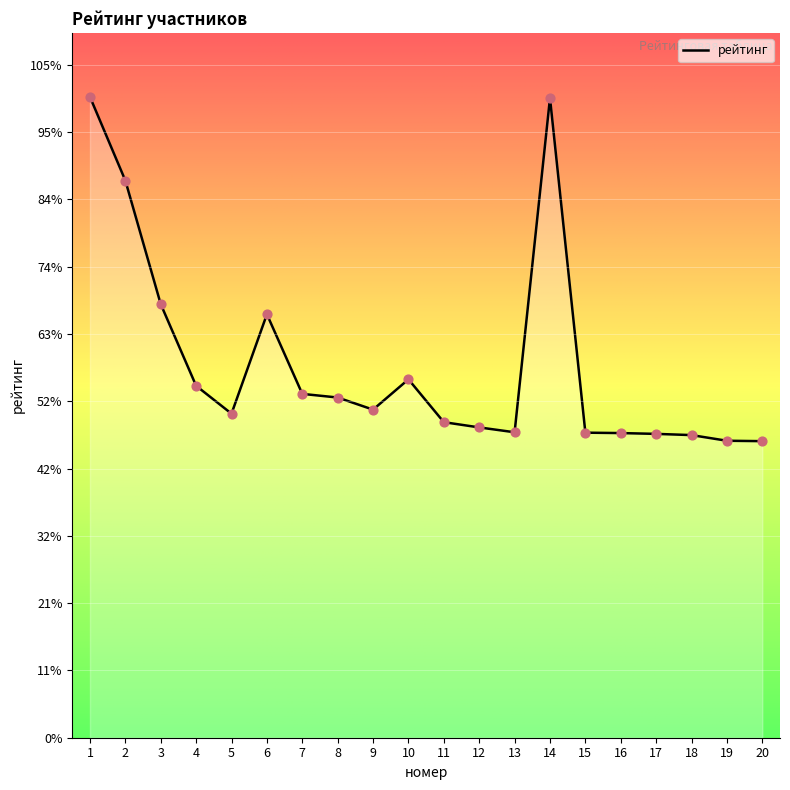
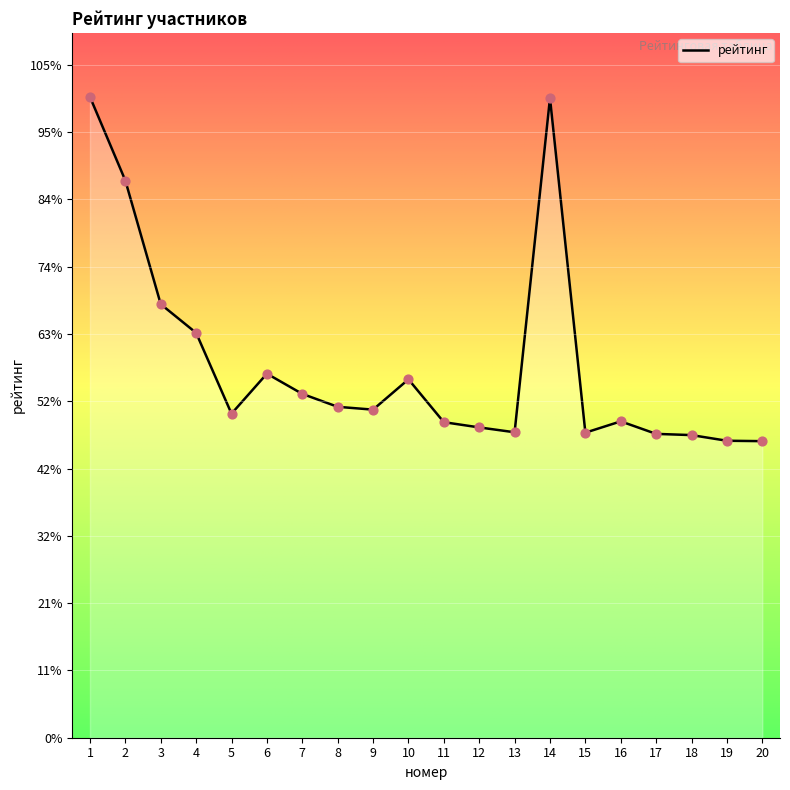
  {
    "1": "100%",
    "2": "87%",
    "3": "68%",
-   "4": "55%",
+   "4": "63%",
    "5": "51%",
-   "6": "66%",
+   "6": "57%",
    "7": "54%",
-   "8": "53%",
+   "8": "52%",
    "9": "51%",
    "10": "56%",
    "11": "49%",
    "12": "48%",
    "13": "48%",
    "14": "100%",
    "15": "48%",
-   "16": "48%",
+   "16": "49%",
    "17": "47%",
    "18": "47%",
    "19": "46%",
    "20": "46%"
  }
